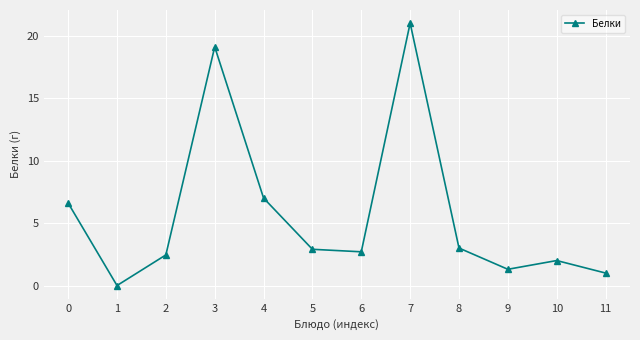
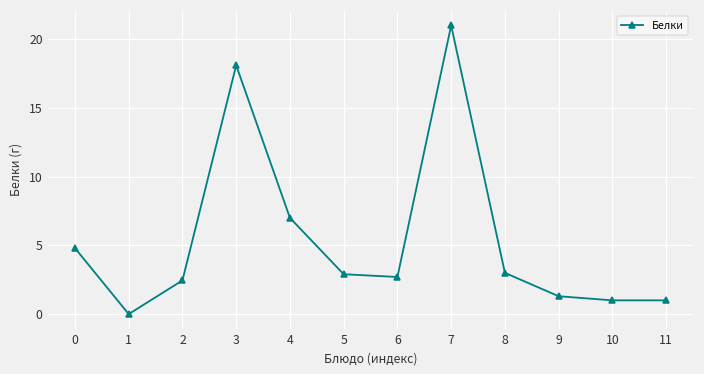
  {
-   "0": 6.6,
+   "0": 4.8,
    "1": 0.0,
    "2": 2.5,
-   "3": 19.1,
+   "3": 18.1,
    "4": 7.0,
    "5": 2.9,
    "6": 2.7,
    "7": 21.0,
    "8": 3.0,
    "9": 1.3,
-   "10": 2,
+   "10": 1,
    "11": 1.0
  }
